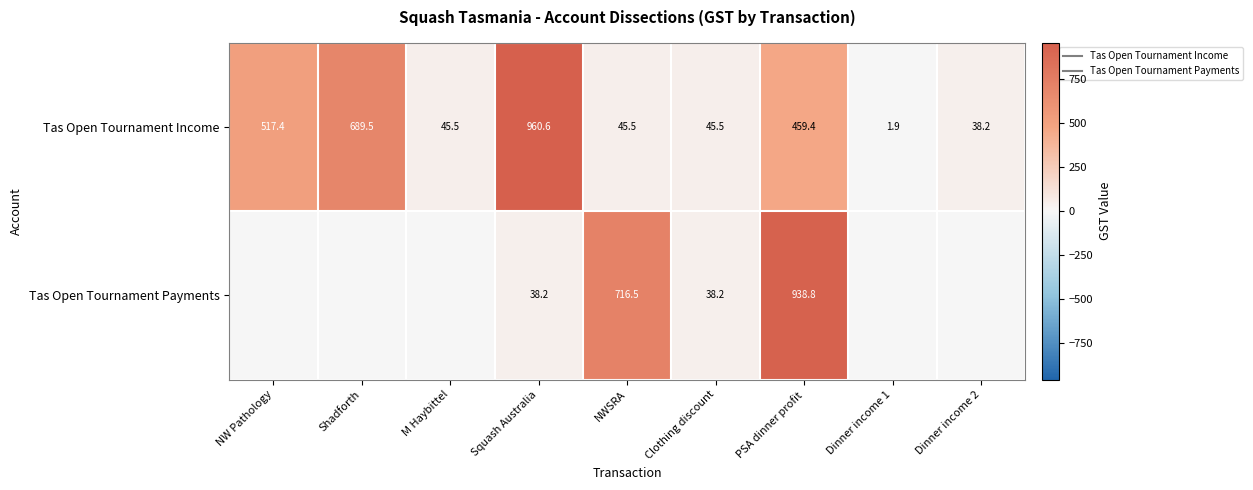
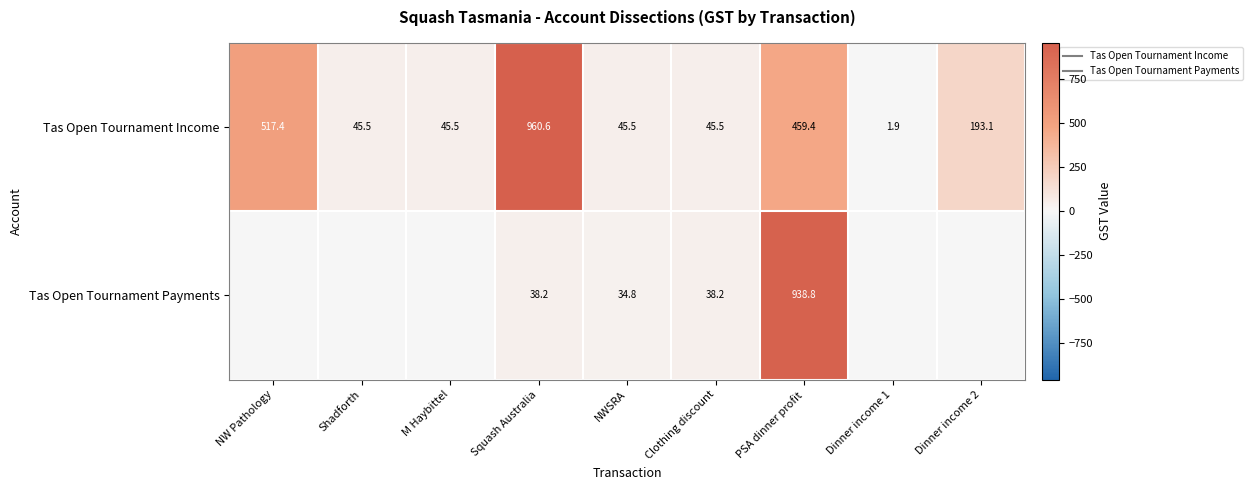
  {
    "Tas Open Tournament Income": {
      "NW Pathology": 517.4,
-     "Shadforth": 689.5,
+     "Shadforth": 45.5,
      "M Haybittel": 45.5,
      "Squash Australia": 960.6,
      "NWSRA": 45.5,
      "Clothing discount": 45.5,
      "PSA dinner profit": 459.4,
      "Dinner income 1": 1.9,
-     "Dinner income 2": 38.2
+     "Dinner income 2": 193.1
    },
    "Tas Open Tournament Payments": {
      "Squash Australia": 38.2,
-     "NWSRA": 716.5,
+     "NWSRA": 34.8,
      "Clothing discount": 38.2,
      "PSA dinner profit": 938.8
    }
  }
